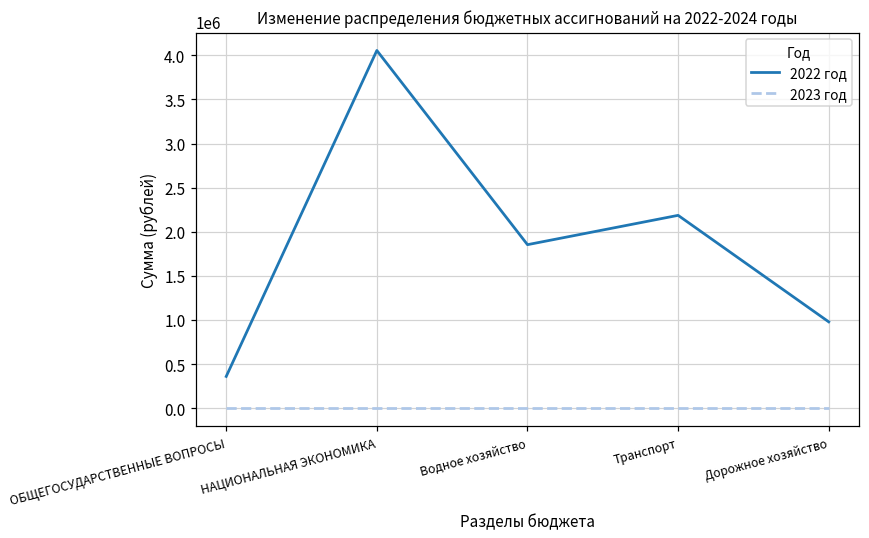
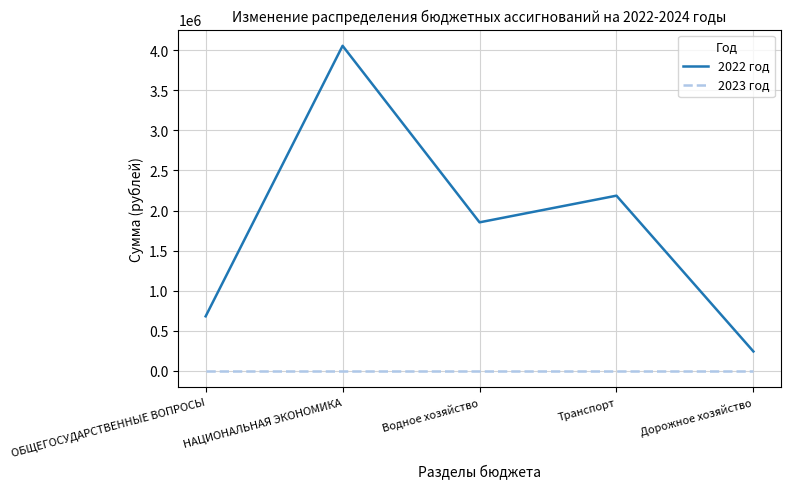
  {
    "2022 год": {
-     "ОБЩЕГОСУДАРСТВЕННЫЕ ВОПРОСЫ": 400000,
+     "ОБЩЕГОСУДАРСТВЕННЫЕ ВОПРОСЫ": 700000,
      "НАЦИОНАЛЬНАЯ ЭКОНОМИКА": 4100000,
      "Водное хозяйство": 1900000,
      "Транспорт": 2200000,
-     "Дорожное хозяйство": 1000000
+     "Дорожное хозяйство": 200000
    },
    "2023 год": {
      "ОБЩЕГОСУДАРСТВЕННЫЕ ВОПРОСЫ": 0,
      "НАЦИОНАЛЬНАЯ ЭКОНОМИКА": 0,
      "Водное хозяйство": 0,
      "Транспорт": 0,
      "Дорожное хозяйство": 0
    }
  }
